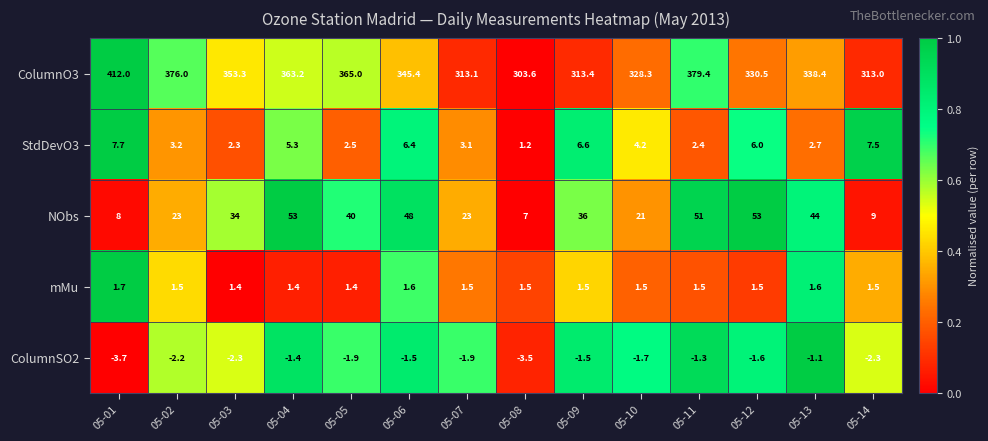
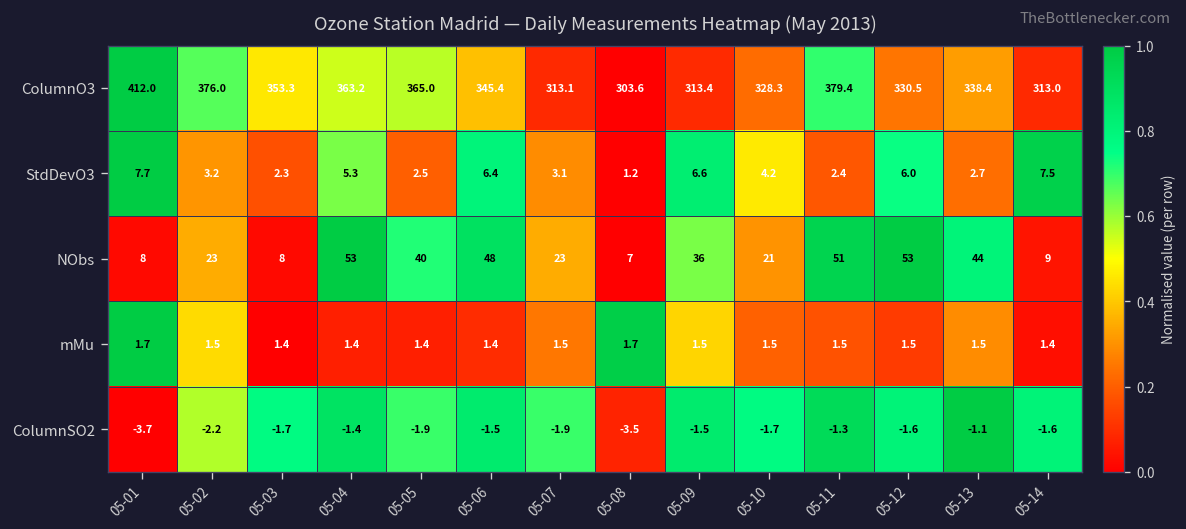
  {
    "ColumnO3": {
      "05-01": 412.0,
      "05-02": 376.0,
      "05-03": 353.3,
      "05-04": 363.2,
      "05-05": 365.0,
      "05-06": 345.4,
      "05-07": 313.1,
      "05-08": 303.6,
      "05-09": 313.4,
      "05-10": 328.3,
      "05-11": 379.4,
      "05-12": 330.5,
      "05-13": 338.4,
      "05-14": 313.0
    },
    "StdDevO3": {
      "05-01": 7.7,
      "05-02": 3.2,
      "05-03": 2.3,
      "05-04": 5.3,
      "05-05": 2.5,
      "05-06": 6.4,
      "05-07": 3.1,
      "05-08": 1.2,
      "05-09": 6.6,
      "05-10": 4.2,
      "05-11": 2.4,
      "05-12": 6.0,
      "05-13": 2.7,
      "05-14": 7.5
    },
    "NObs": {
      "05-01": 8,
      "05-02": 23,
-     "05-03": 34,
+     "05-03": 8,
      "05-04": 53,
      "05-05": 40,
      "05-06": 48,
      "05-07": 23,
      "05-08": 7,
      "05-09": 36,
      "05-10": 21,
      "05-11": 51,
      "05-12": 53,
      "05-13": 44,
      "05-14": 9
    },
    "mMu": {
      "05-01": 1.7,
      "05-02": 1.5,
      "05-03": 1.4,
      "05-04": 1.4,
      "05-05": 1.4,
-     "05-06": 1.6,
+     "05-06": 1.4,
      "05-07": 1.5,
-     "05-08": 1.5,
+     "05-08": 1.7,
      "05-09": 1.5,
      "05-10": 1.5,
      "05-11": 1.5,
      "05-12": 1.5,
-     "05-13": 1.6,
-     "05-14": 1.5
+     "05-13": 1.5,
+     "05-14": 1.4
    },
    "ColumnSO2": {
      "05-01": -3.7,
      "05-02": -2.2,
-     "05-03": -2.3,
+     "05-03": -1.7,
      "05-04": -1.4,
      "05-05": -1.9,
      "05-06": -1.5,
      "05-07": -1.9,
      "05-08": -3.5,
      "05-09": -1.5,
      "05-10": -1.7,
      "05-11": -1.3,
      "05-12": -1.6,
      "05-13": -1.1,
-     "05-14": -2.3
+     "05-14": -1.6
    }
  }
